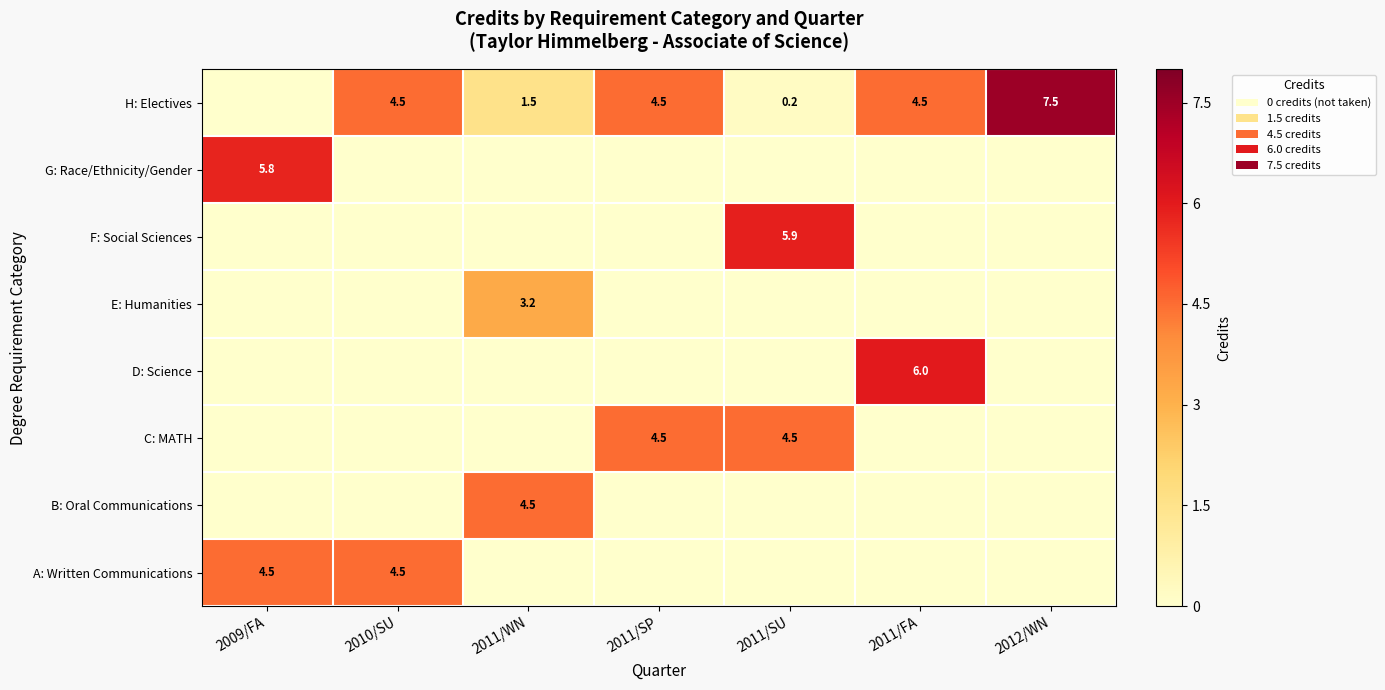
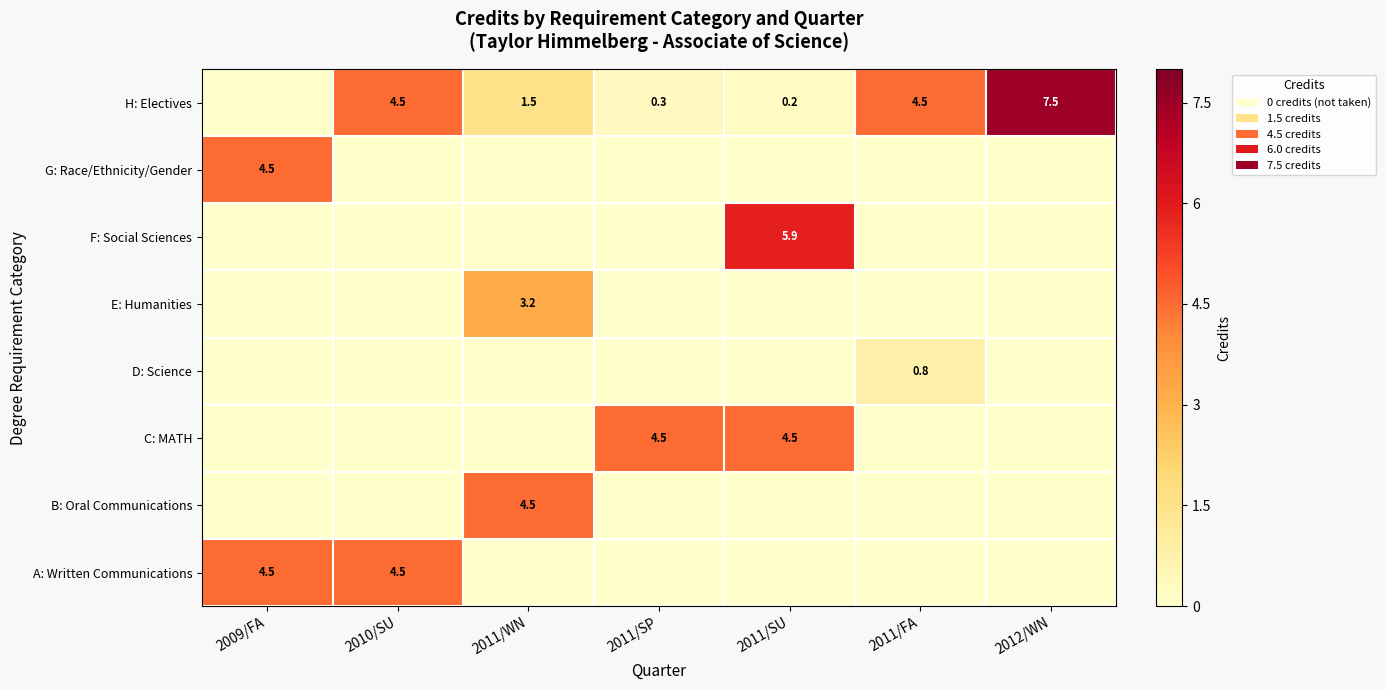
  {
    "H: Electives": {
      "2010/SU": 4.5,
      "2011/WN": 1.5,
-     "2011/SP": 4.5,
+     "2011/SP": 0.3,
      "2011/SU": 0.2,
      "2011/FA": 4.5,
      "2012/WN": 7.5
    },
    "G: Race/Ethnicity/Gender": {
-     "2009/FA": 5.8
+     "2009/FA": 4.5
    },
    "F: Social Sciences": {
      "2011/SU": 5.9
    },
    "E: Humanities": {
      "2011/WN": 3.2
    },
    "D: Science": {
-     "2011/FA": 6.0
+     "2011/FA": 0.8
    },
    "C: MATH": {
      "2011/SP": 4.5,
      "2011/SU": 4.5
    },
    "B: Oral Communications": {
      "2011/WN": 4.5
    },
    "A: Written Communications": {
      "2009/FA": 4.5,
      "2010/SU": 4.5
    }
  }
